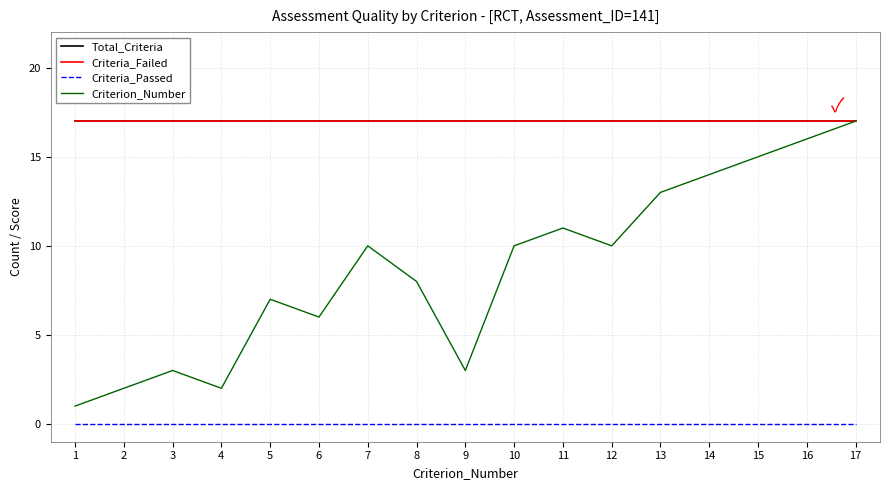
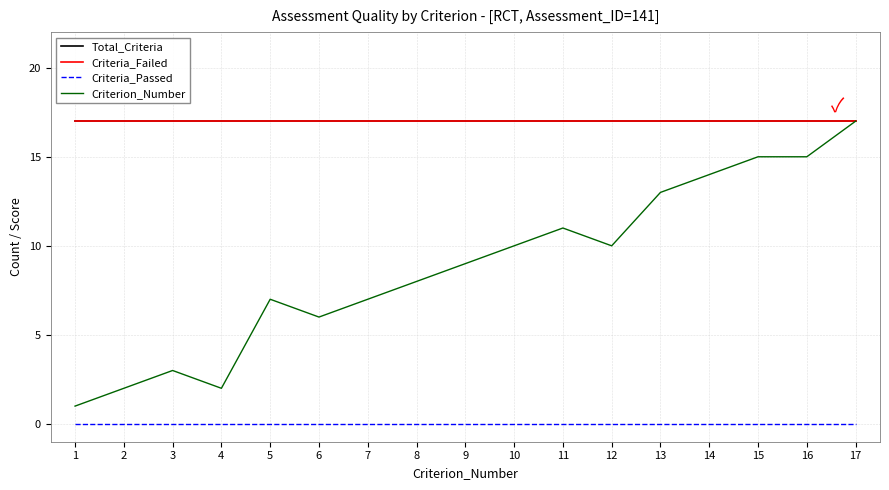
  {
    "Criteria_Failed": {
      "1": 17,
      "2": 17,
      "3": 17,
      "4": 17,
      "5": 17,
      "6": 17,
      "7": 17,
      "8": 17,
      "9": 17,
      "10": 17,
      "11": 17,
      "12": 17,
      "13": 17,
      "14": 17,
      "15": 17,
      "16": 17
    },
    "Criteria_Passed": {
      "1": 0,
      "2": 0,
      "3": 0,
      "4": 0,
      "5": 0,
      "6": 0,
      "7": 0,
      "8": 0,
      "9": 0,
      "10": 0,
      "11": 0,
      "12": 0,
      "13": 0,
      "14": 0,
      "15": 0,
      "16": 0,
      "17": 0
    },
    "Criterion_Number": {
      "1": 1,
      "2": 2,
      "3": 3,
      "4": 2,
      "5": 7,
      "6": 6,
-     "7": 10,
+     "7": 7,
      "8": 8,
-     "9": 3,
+     "9": 9,
      "10": 10,
      "11": 11,
      "12": 10,
      "13": 13,
      "14": 14,
      "15": 15,
-     "16": 16
+     "16": 15
    }
  }
